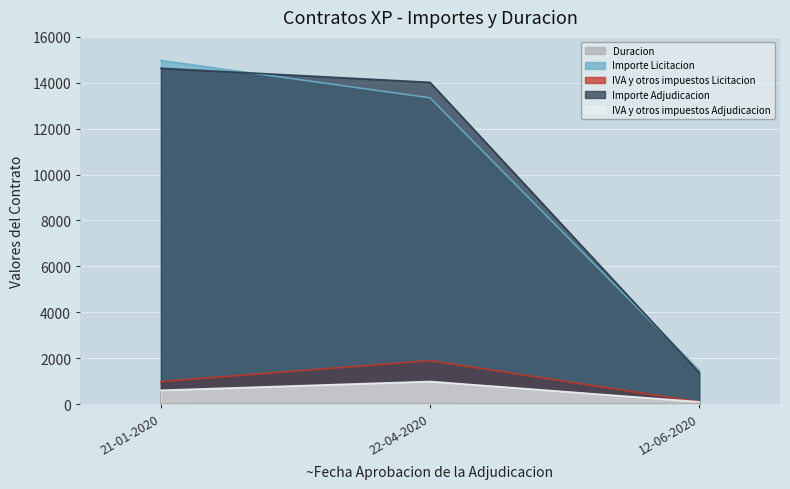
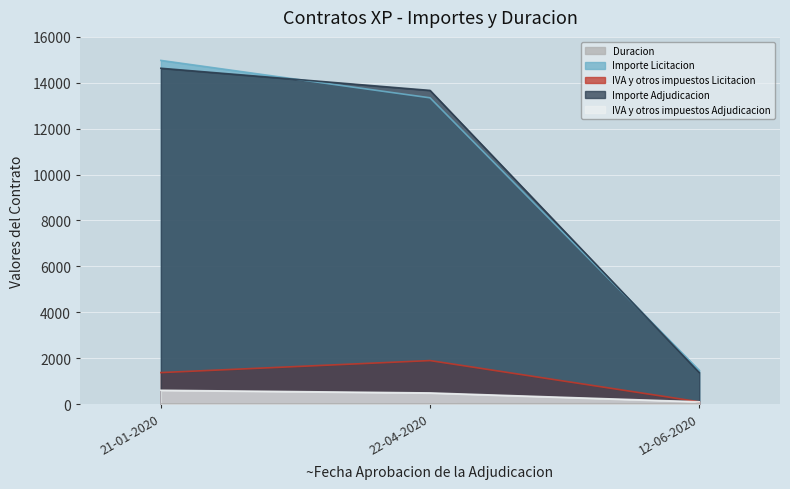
  {
    "Duracion": {
      "21-01-2020": 0,
      "22-04-2020": 0
    },
    "Importe Licitacion": {
      "21-01-2020": 15000,
      "22-04-2020": 13300
    },
    "IVA y otros impuestos Licitacion": {
-     "21-01-2020": 1000,
+     "21-01-2020": 1400,
      "22-04-2020": 1900
    },
    "Importe Adjudicacion": {
      "21-01-2020": 14600,
-     "22-04-2020": 14000
+     "22-04-2020": 13700
    },
    "IVA y otros impuestos Adjudicacion": {
      "21-01-2020": 600,
-     "22-04-2020": 1000
+     "22-04-2020": 500
    }
  }
